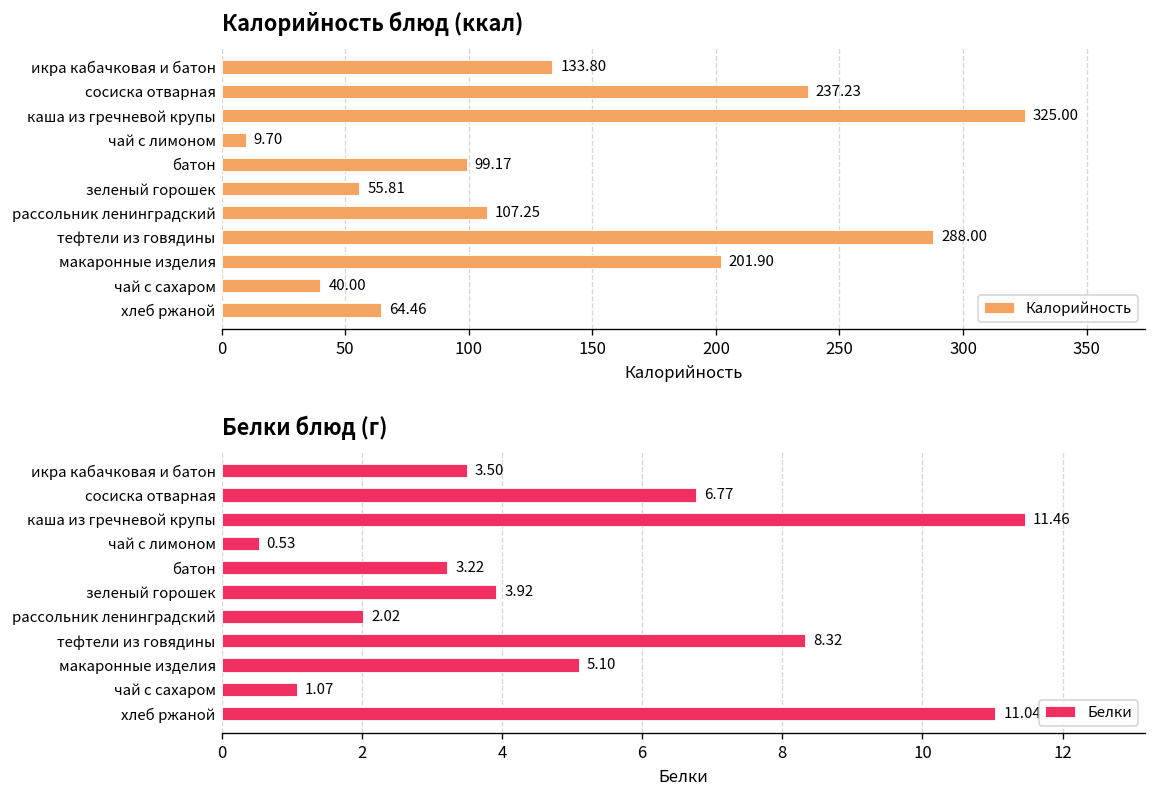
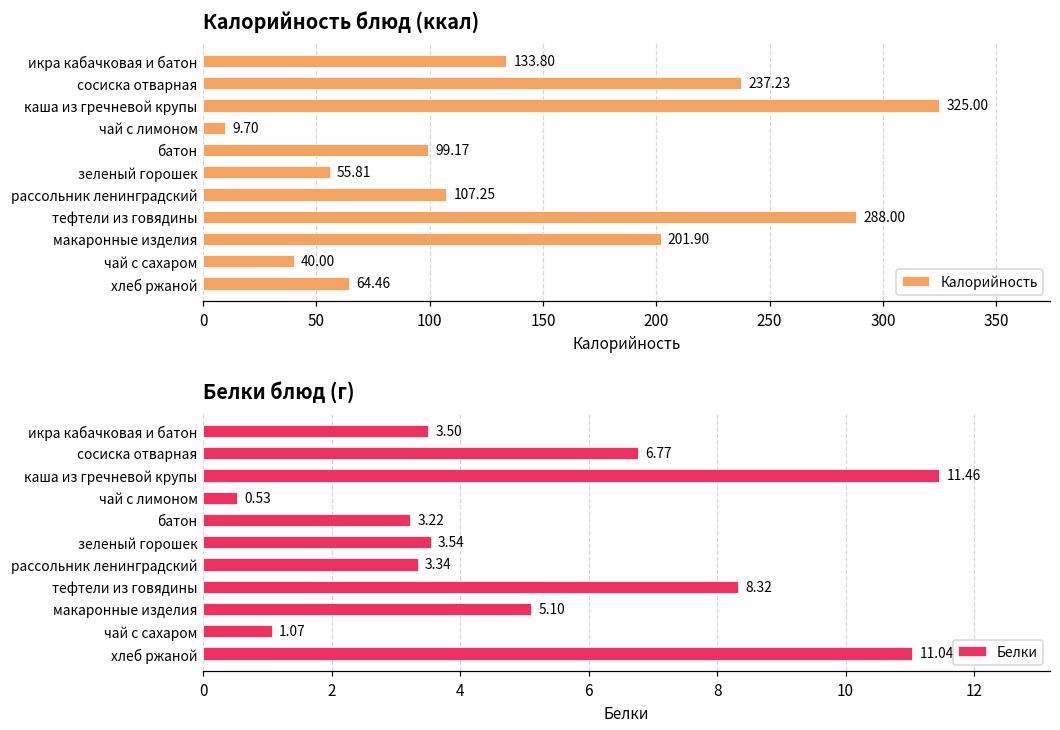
  {
    "Калорийность блюд (ккал)": {
      "икра кабачковая и батон": 133.80,
      "сосиска отварная": 237.23,
      "каша из гречневой крупы": 325.00,
      "чай с лимоном": 9.70,
      "батон": 99.17,
      "зеленый горошек": 55.81,
      "рассольник ленинградский": 107.25,
      "тефтели из говядины": 288.00,
      "макаронные изделия": 201.90,
      "чай с сахаром": 40.00,
      "хлеб ржаной": 64.46
    },
    "Белки блюд (г)": {
      "икра кабачковая и батон": 3.50,
      "сосиска отварная": 6.77,
      "каша из гречневой крупы": 11.46,
      "чай с лимоном": 0.53,
      "батон": 3.22,
-     "зеленый горошек": 3.92,
-     "рассольник ленинградский": 2.02,
+     "зеленый горошек": 3.54,
+     "рассольник ленинградский": 3.34,
      "тефтели из говядины": 8.32,
      "макаронные изделия": 5.10,
      "чай с сахаром": 1.07
    }
  }
